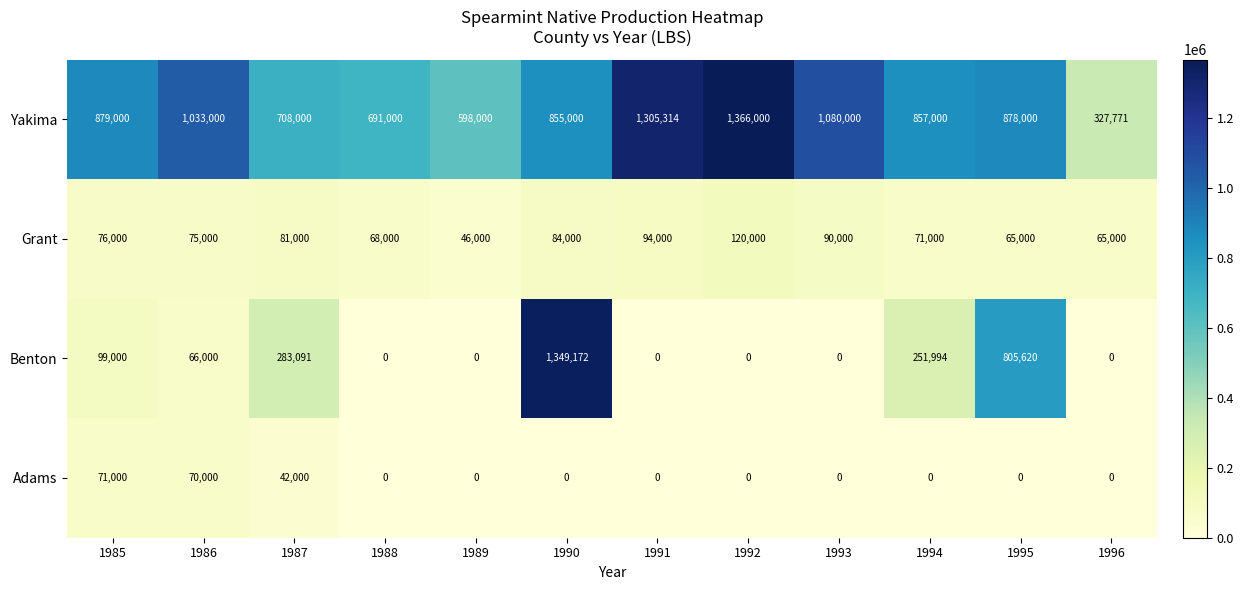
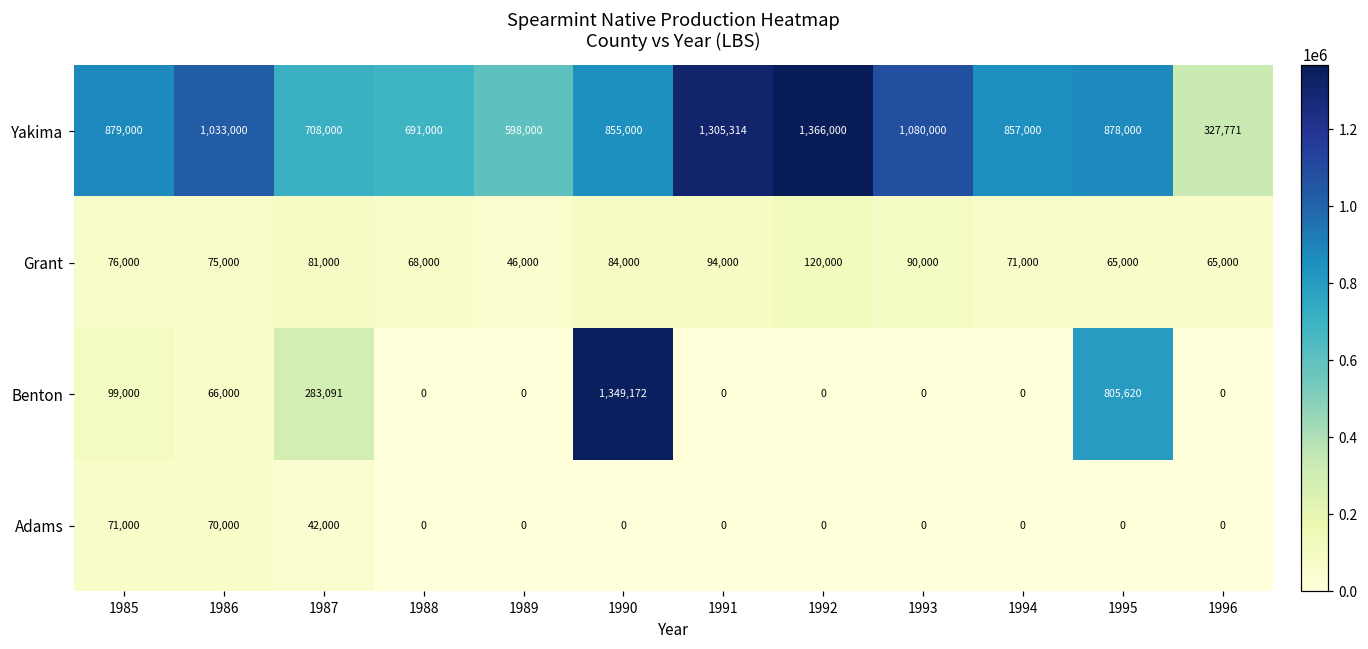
  {
    "Yakima": {
      "1985": "879,000",
      "1986": "1,033,000",
      "1987": "708,000",
      "1988": "691,000",
      "1989": "598,000",
      "1990": "855,000",
      "1991": "1,305,314",
      "1992": "1,366,000",
      "1993": "1,080,000",
      "1994": "857,000",
      "1995": "878,000",
      "1996": "327,771"
    },
    "Grant": {
      "1985": "76,000",
      "1986": "75,000",
      "1987": "81,000",
      "1988": "68,000",
      "1989": "46,000",
      "1990": "84,000",
      "1991": "94,000",
      "1992": "120,000",
      "1993": "90,000",
      "1994": "71,000",
      "1995": "65,000",
      "1996": "65,000"
    },
    "Benton": {
      "1985": "99,000",
      "1986": "66,000",
      "1987": "283,091",
      "1988": "0",
      "1989": "0",
      "1990": "1,349,172",
      "1991": "0",
      "1992": "0",
      "1993": "0",
-     "1994": "251,994",
+     "1994": "0",
      "1995": "805,620",
      "1996": "0"
    },
    "Adams": {
      "1985": "71,000",
      "1986": "70,000",
      "1987": "42,000",
      "1988": "0",
      "1989": "0",
      "1990": "0",
      "1991": "0",
      "1992": "0",
      "1993": "0",
      "1994": "0",
      "1995": "0",
      "1996": "0"
    }
  }
